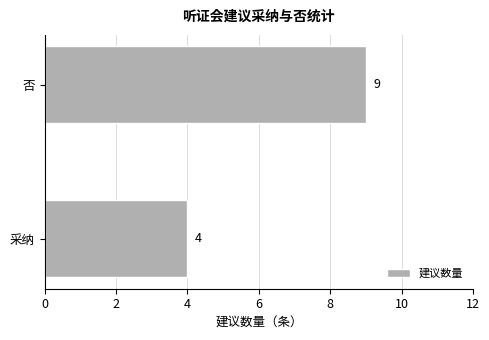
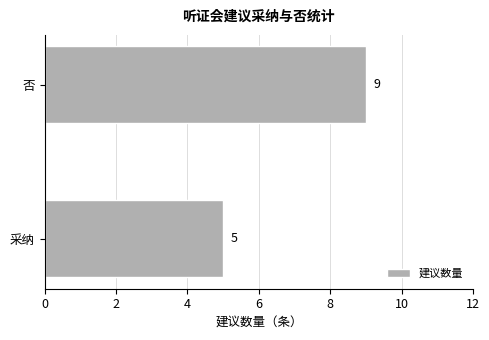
  {
    "否": 9,
-   "采纳": 4
+   "采纳": 5
  }
